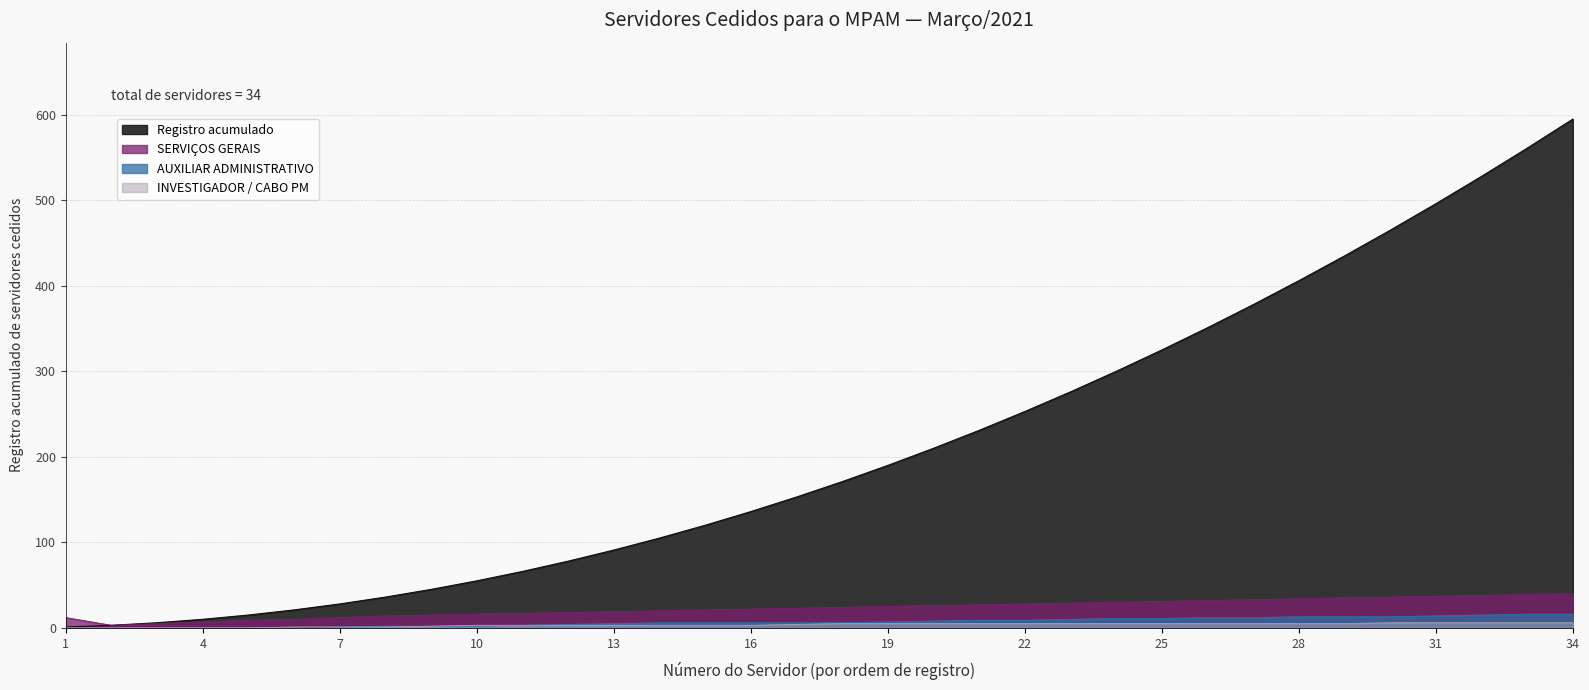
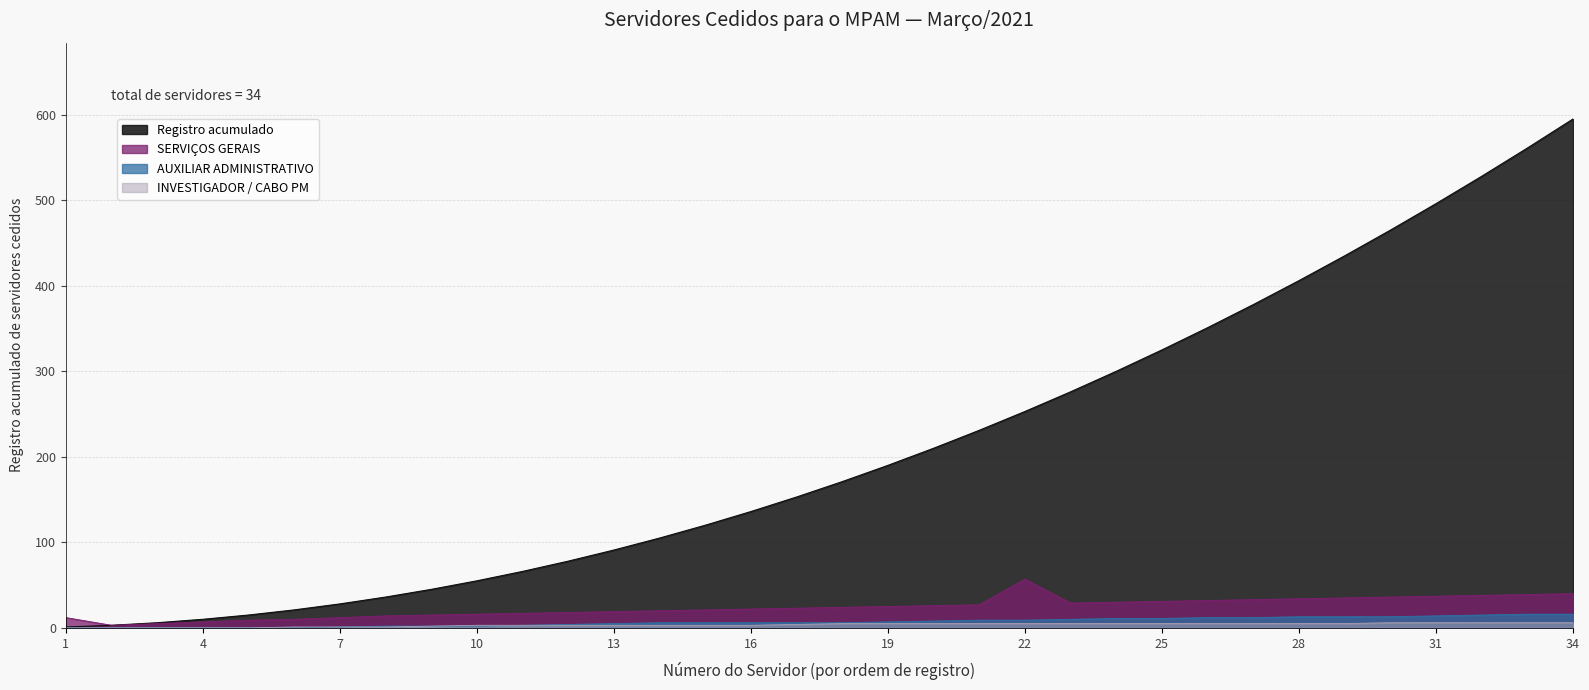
  {
    "Registro acumulado": {
      "4": 10,
      "7": 30,
      "10": 60,
      "13": 90,
      "16": 140,
      "19": 190,
      "22": 250,
      "25": 330,
      "28": 410,
      "31": 500,
      "34": 600
    },
    "SERVIÇOS GERAIS": {
      "1": 10,
      "4": 10,
      "7": 10,
      "10": 20,
      "13": 20,
      "16": 20,
      "19": 30,
-     "22": 30,
+     "22": 60,
      "25": 30,
      "28": 30,
      "31": 40,
      "34": 40
    },
    "AUXILIAR ADMINISTRATIVO": {
      "16": 10,
      "22": 10,
      "25": 10,
      "28": 10,
      "31": 10,
      "34": 20
    },
    "INVESTIGADOR / CABO PM": {
      "16": 0,
      "22": 10,
      "25": 10,
      "28": 10,
      "31": 10,
      "34": 10
    }
  }
